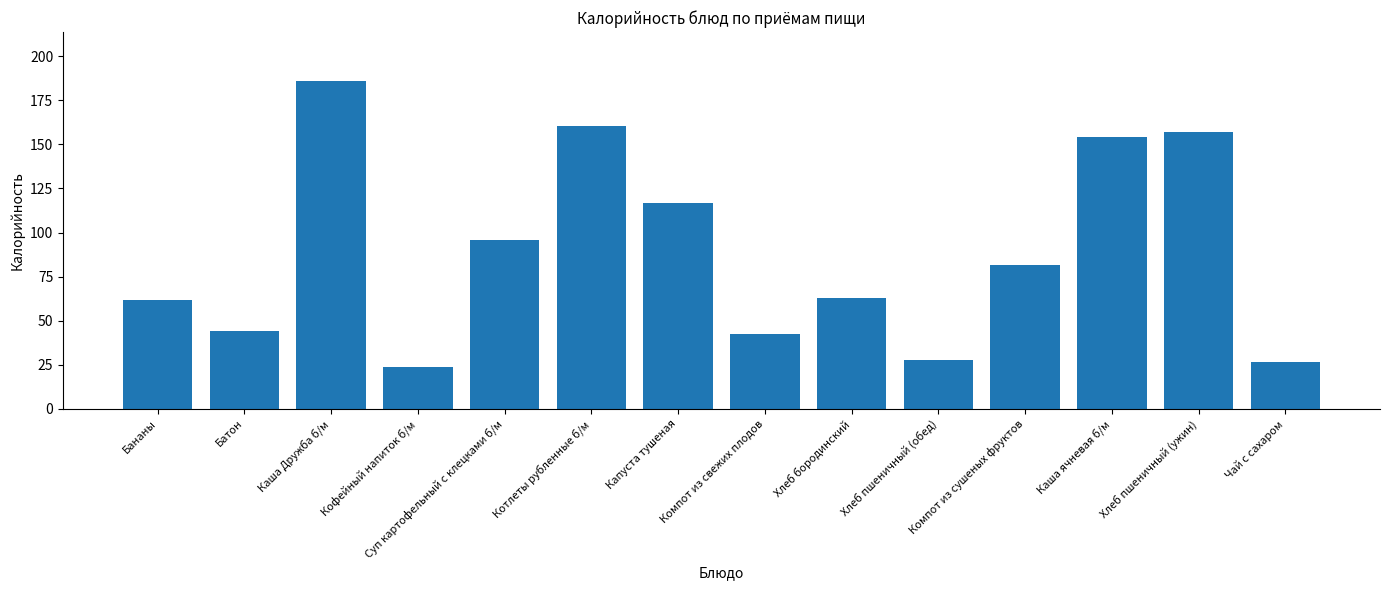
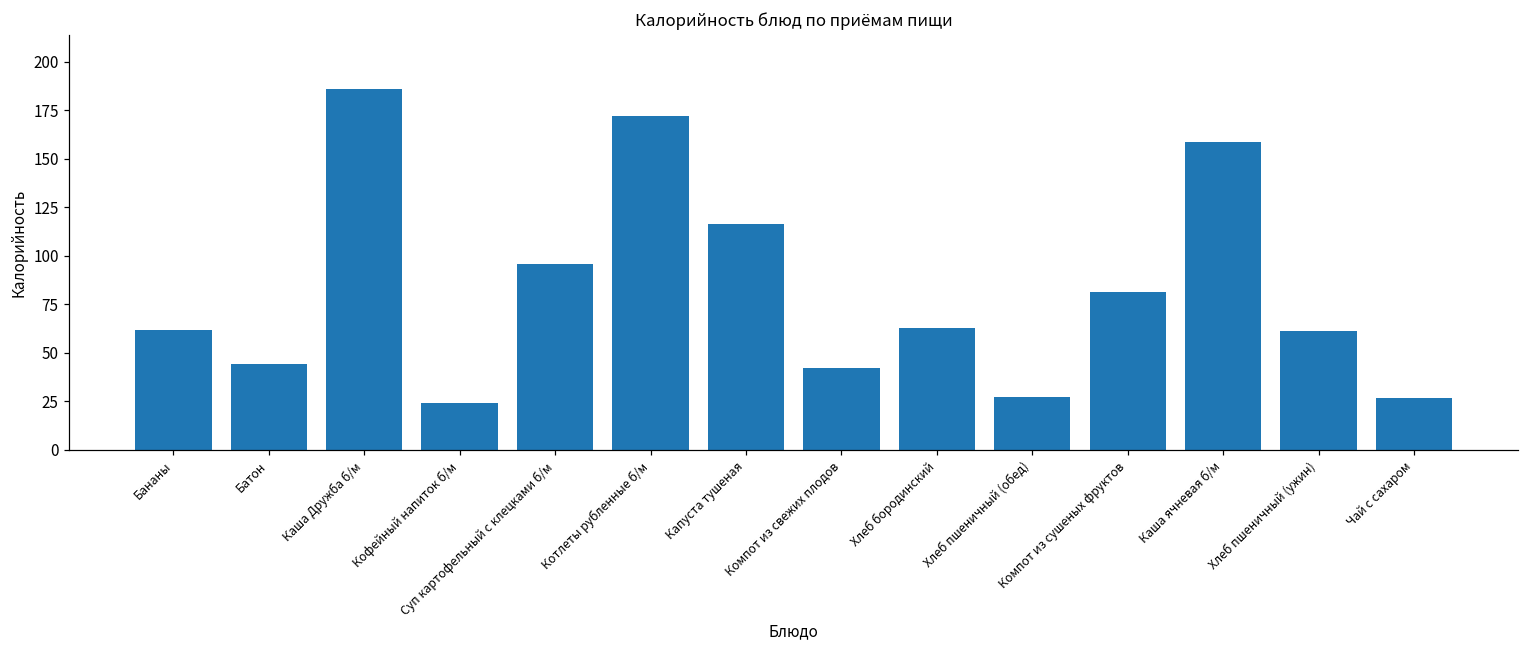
  {
    "Бананы": 62,
    "Батон": 44,
    "Каша Дружба б/м": 186,
    "Кофейный напиток б/м": 24,
    "Суп картофельный с клецками б/м": 96,
-   "Котлеты рубленные б/м": 160,
+   "Котлеты рубленные б/м": 172,
    "Капуста тушеная": 117,
    "Компот из свежих плодов": 42,
    "Хлеб бородинский": 63,
    "Хлеб пшеничный (обед)": 27,
    "Компот из сушеных фруктов": 81,
-   "Каша ячневая б/м": 154,
-   "Хлеб пшеничный (ужин)": 157,
+   "Каша ячневая б/м": 159,
+   "Хлеб пшеничный (ужин)": 61,
    "Чай с сахаром": 27
  }
